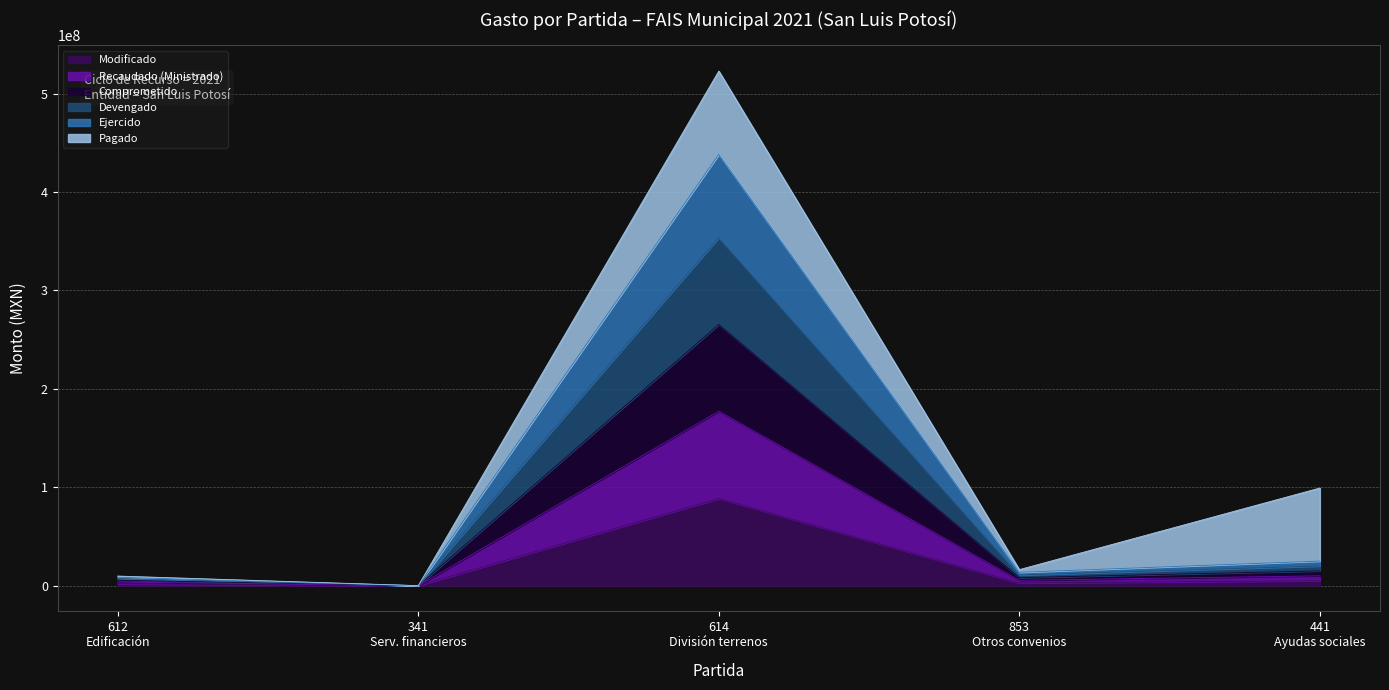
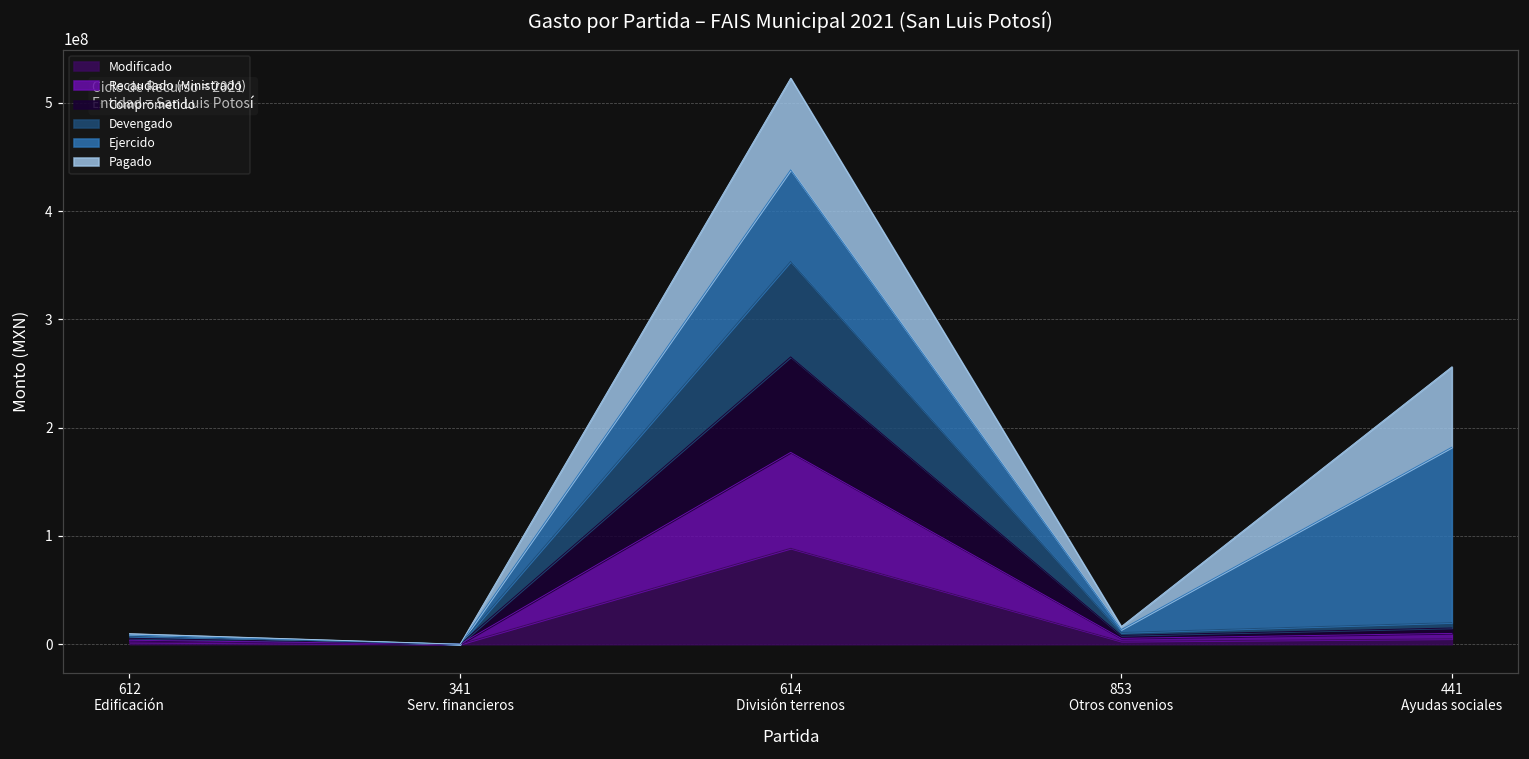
  {
    "Recaudado (Ministrado)": {
      "614 División terrenos": 90000000,
      "853 Otros convenios": 0,
      "441 Ayudas sociales": 0
    },
    "Devengado": {
      "614 División terrenos": 90000000,
      "853 Otros convenios": 0,
      "441 Ayudas sociales": 0
    },
    "Ejercido": {
      "614 División terrenos": 80000000,
      "853 Otros convenios": 0,
-     "441 Ayudas sociales": 0
+     "441 Ayudas sociales": 160000000
    },
    "Pagado": {
      "614 División terrenos": 80000000,
      "853 Otros convenios": 0,
      "441 Ayudas sociales": 70000000
    }
  }
